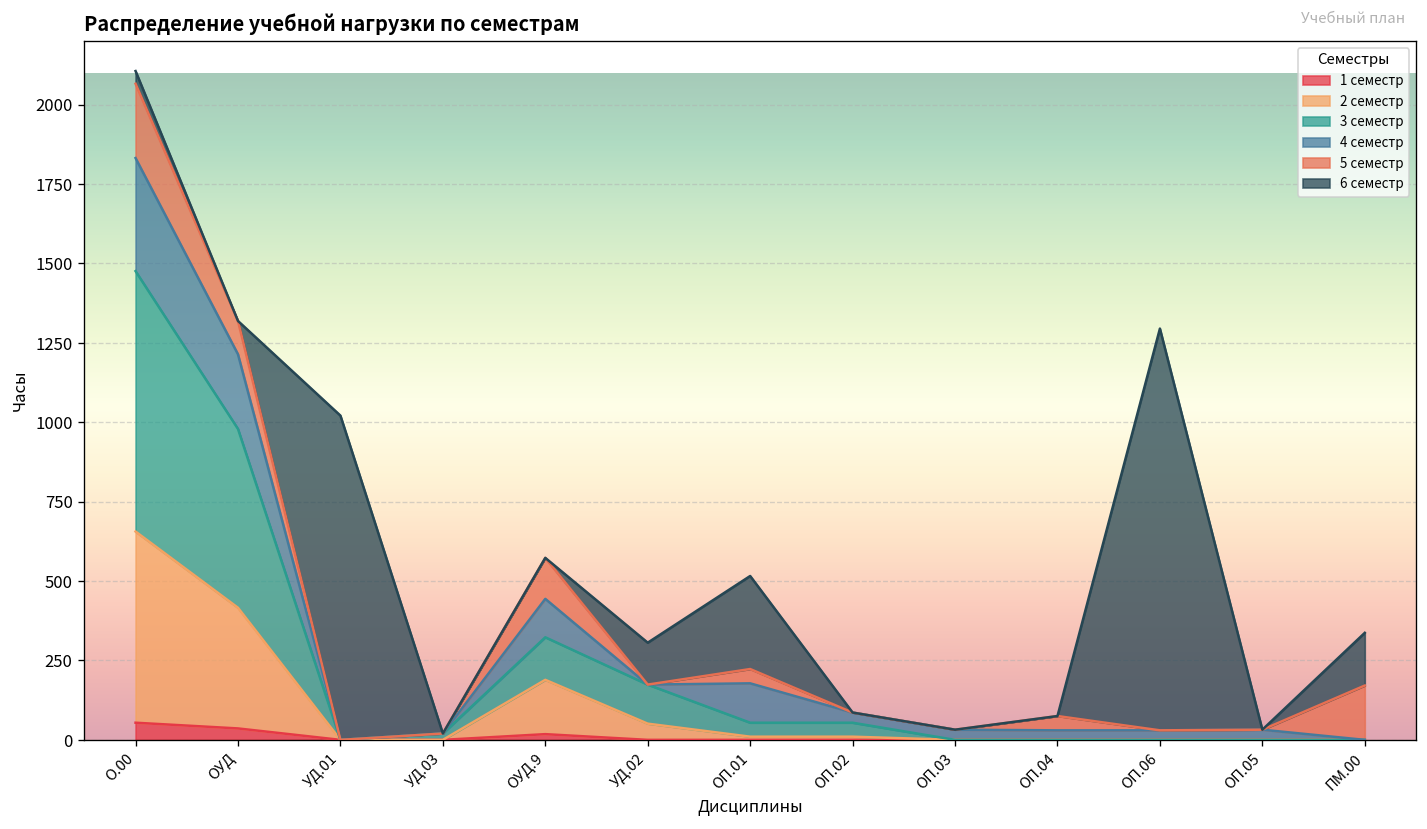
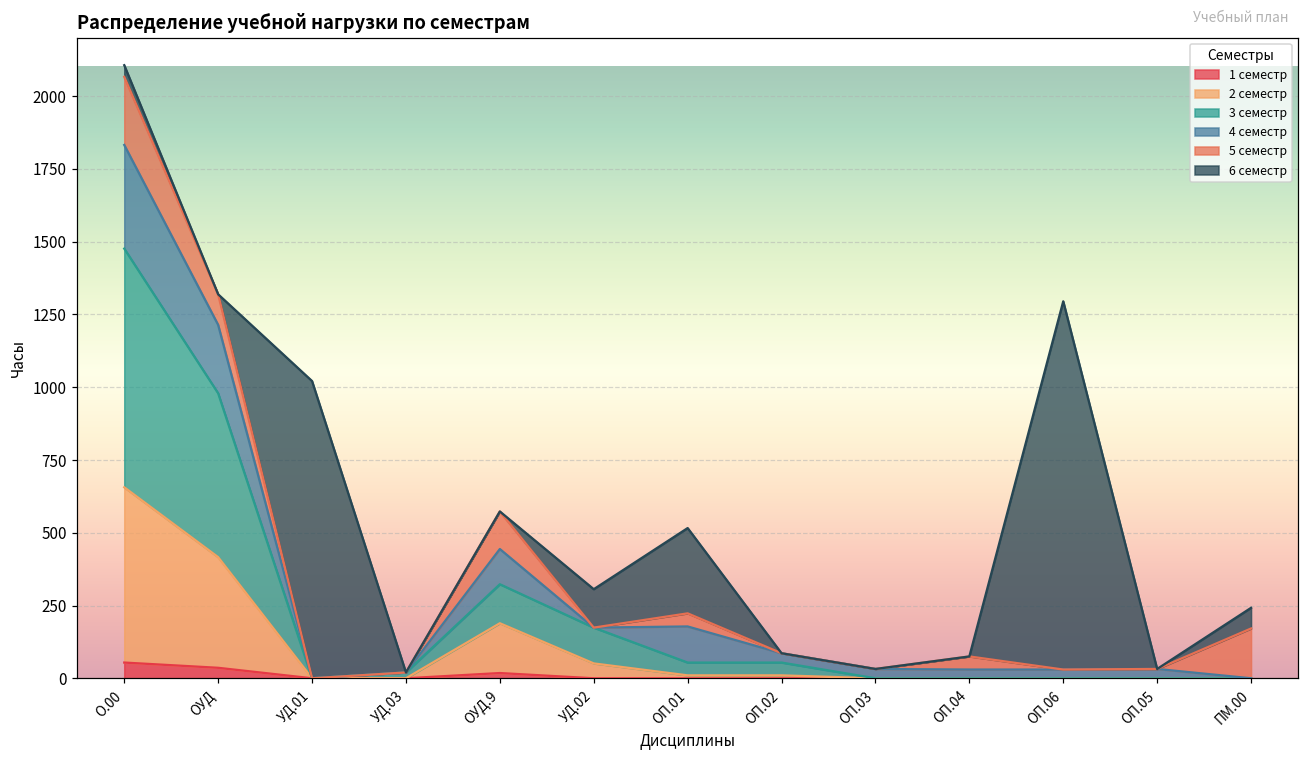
  {
    "6 семестр": {
      "О.00": 40,
      "УД.01": 1020,
      "УД.02": 130,
      "ОП.01": 290,
      "ОП.06": 1270,
-     "ПМ.00": 170
+     "ПМ.00": 70
    }
  }
